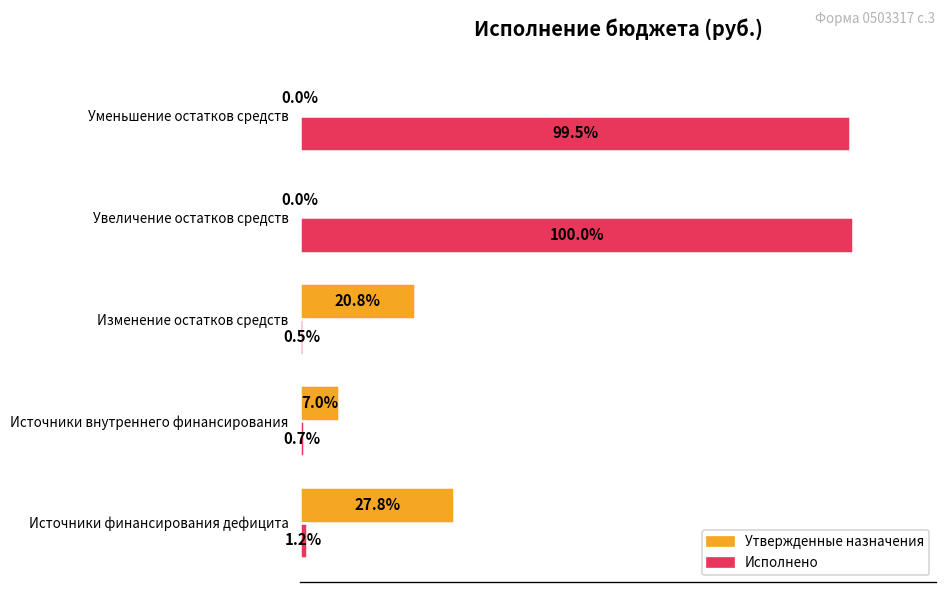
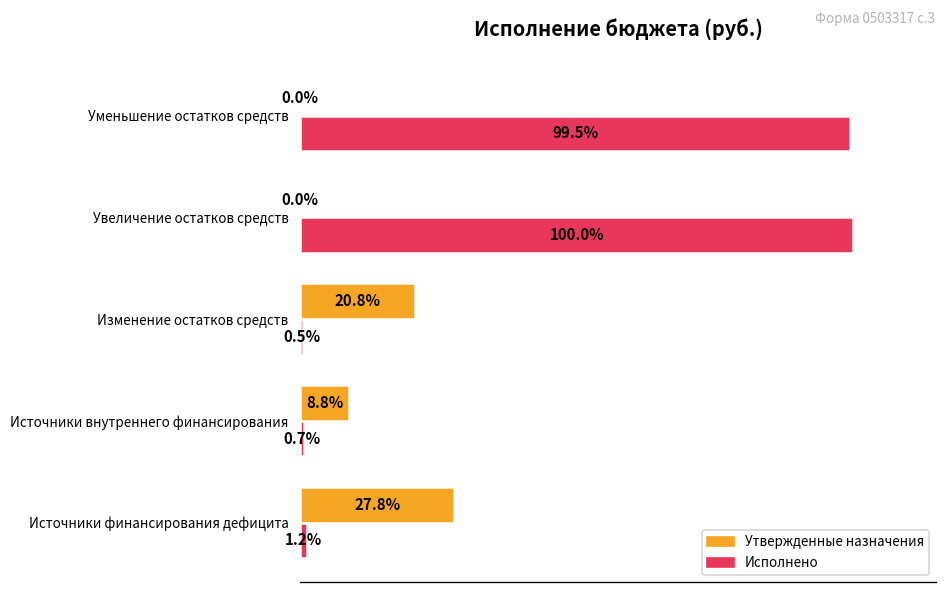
  {
    "Утвержденные назначения": {
      "Уменьшение остатков средств": "0.0%",
      "Увеличение остатков средств": "0.0%",
      "Изменение остатков средств": "20.8%",
-     "Источники внутреннего финансирования": "7.0%",
+     "Источники внутреннего финансирования": "8.8%",
      "Источники финансирования дефицита": "27.8%"
    },
    "Исполнено": {
      "Уменьшение остатков средств": "99.5%",
      "Увеличение остатков средств": "100.0%",
      "Изменение остатков средств": "0.5%",
      "Источники внутреннего финансирования": "0.7%",
      "Источники финансирования дефицита": "1.2%"
    }
  }
